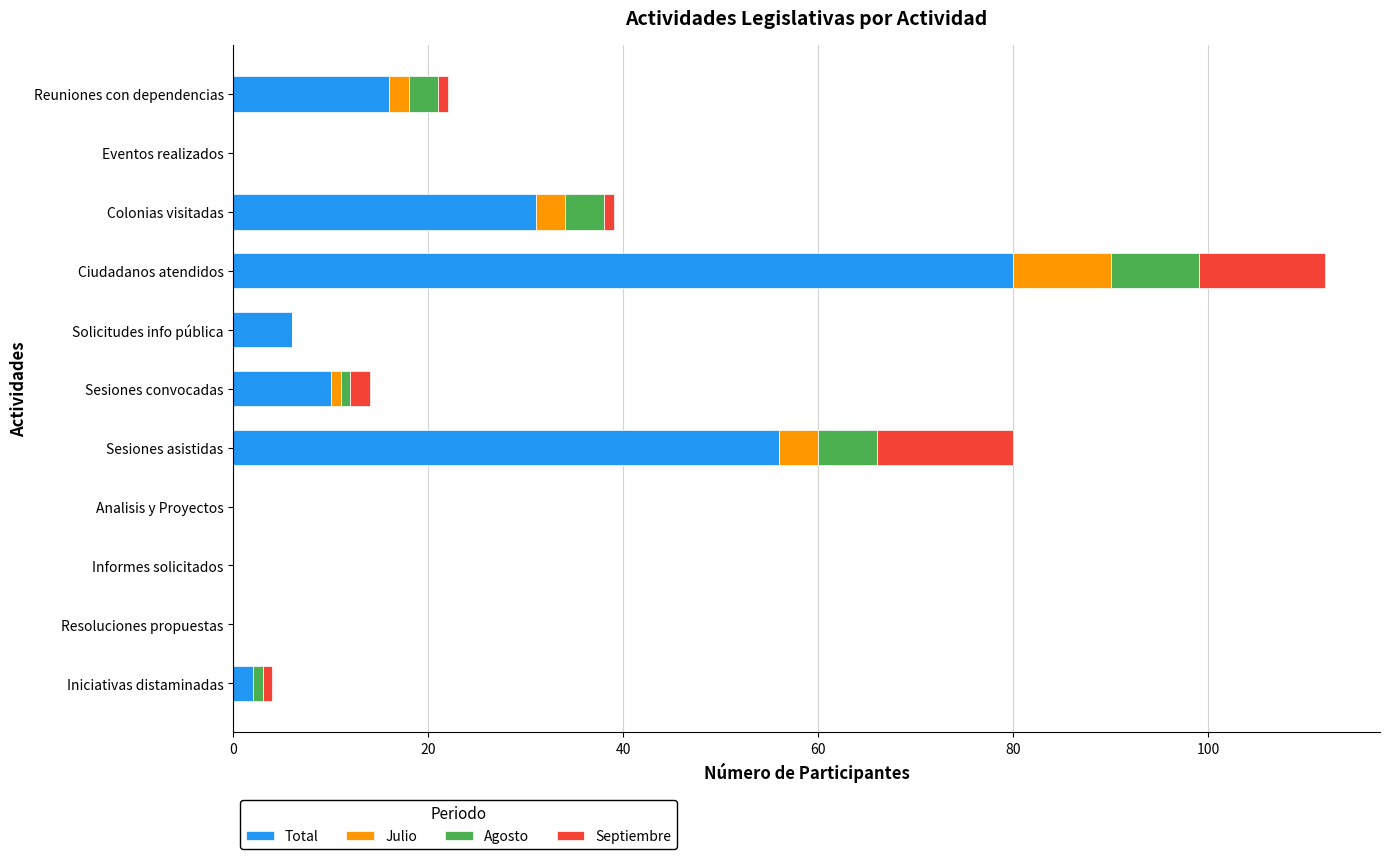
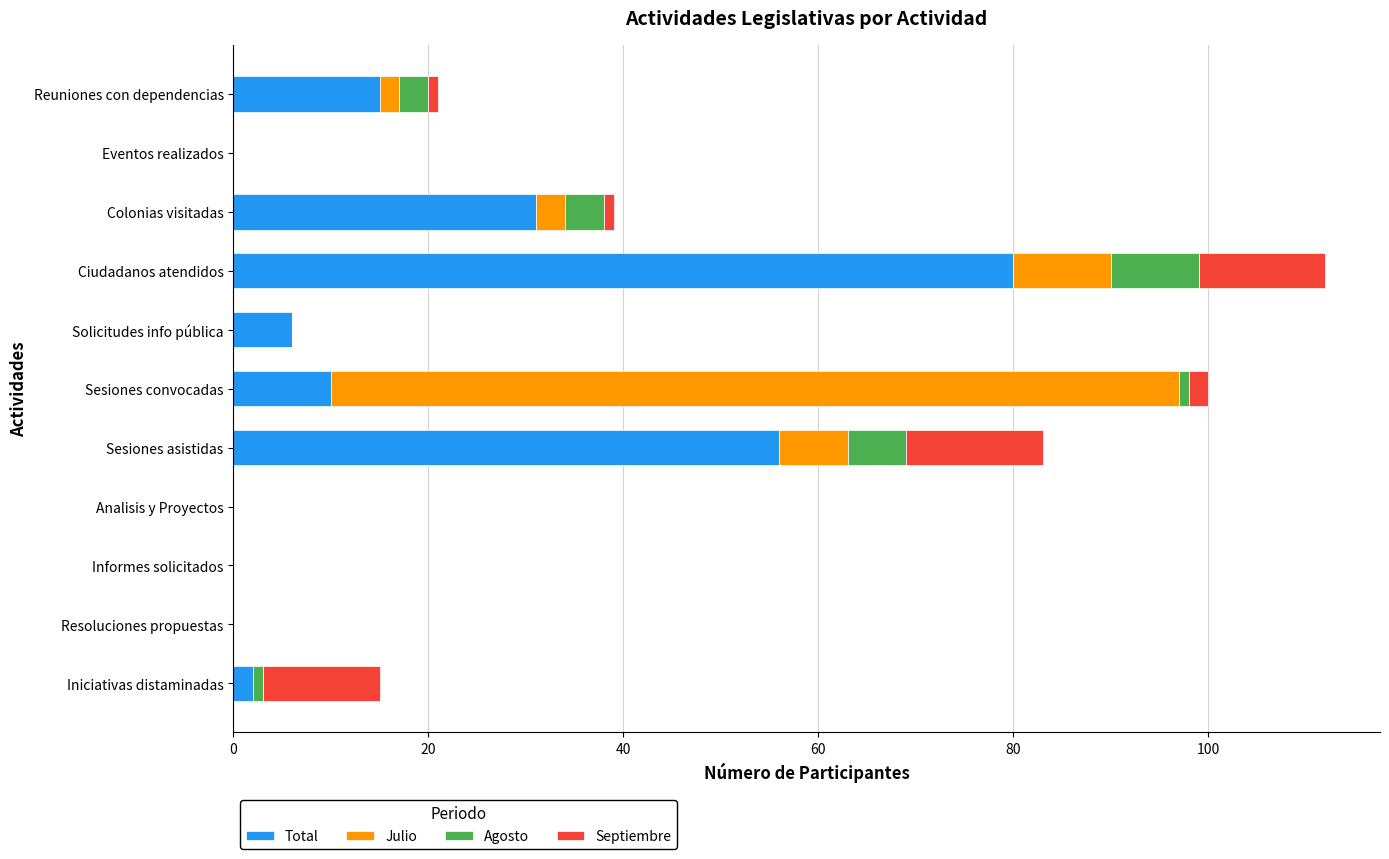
  {
    "Total": {
-     "Reuniones con dependencias": 16,
+     "Reuniones con dependencias": 15,
      "Eventos realizados": 0,
      "Colonias visitadas": 31,
      "Ciudadanos atendidos": 80,
      "Solicitudes info pública": 6,
      "Sesiones convocadas": 10,
      "Sesiones asistidas": 56,
      "Analisis y Proyectos": 0,
      "Informes solicitados": 0,
      "Resoluciones propuestas": 0,
      "Iniciativas distaminadas": 2
    },
    "Julio": {
      "Reuniones con dependencias": 2,
      "Eventos realizados": 0,
      "Colonias visitadas": 3,
      "Ciudadanos atendidos": 10,
      "Solicitudes info pública": 0,
-     "Sesiones convocadas": 1,
-     "Sesiones asistidas": 4,
+     "Sesiones convocadas": 87,
+     "Sesiones asistidas": 7,
      "Analisis y Proyectos": 0,
      "Informes solicitados": 0,
      "Resoluciones propuestas": 0,
      "Iniciativas distaminadas": 0
    },
    "Agosto": {
      "Reuniones con dependencias": 3,
      "Eventos realizados": 0,
      "Colonias visitadas": 4,
      "Ciudadanos atendidos": 9,
      "Solicitudes info pública": 0,
      "Sesiones convocadas": 1,
      "Sesiones asistidas": 6,
      "Analisis y Proyectos": 0,
      "Informes solicitados": 0,
      "Resoluciones propuestas": 0,
      "Iniciativas distaminadas": 1
    },
    "Septiembre": {
      "Reuniones con dependencias": 1,
      "Eventos realizados": 0,
      "Colonias visitadas": 1,
      "Ciudadanos atendidos": 13,
      "Solicitudes info pública": 0,
      "Sesiones convocadas": 2,
      "Sesiones asistidas": 14,
      "Analisis y Proyectos": 0,
      "Informes solicitados": 0,
      "Resoluciones propuestas": 0,
-     "Iniciativas distaminadas": 1
+     "Iniciativas distaminadas": 12
    }
  }
